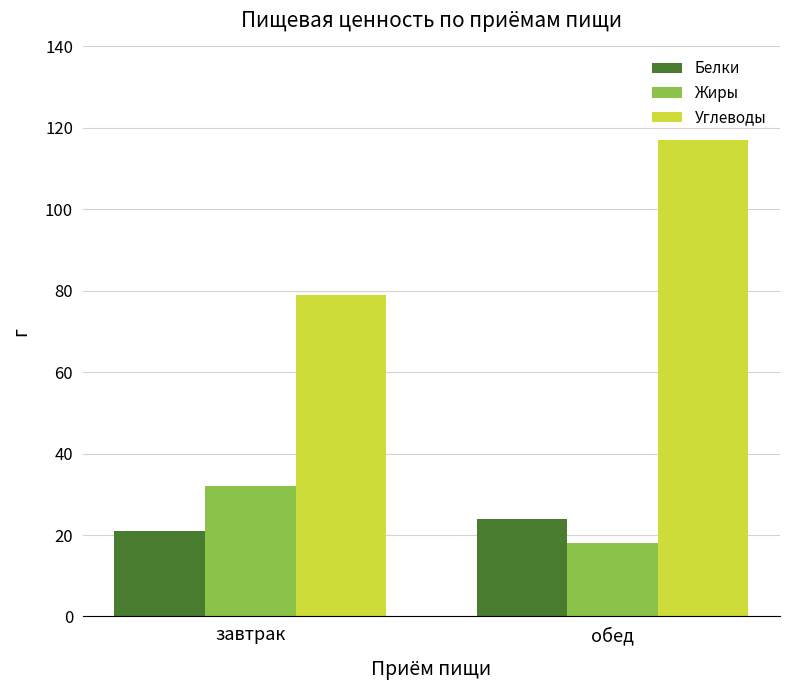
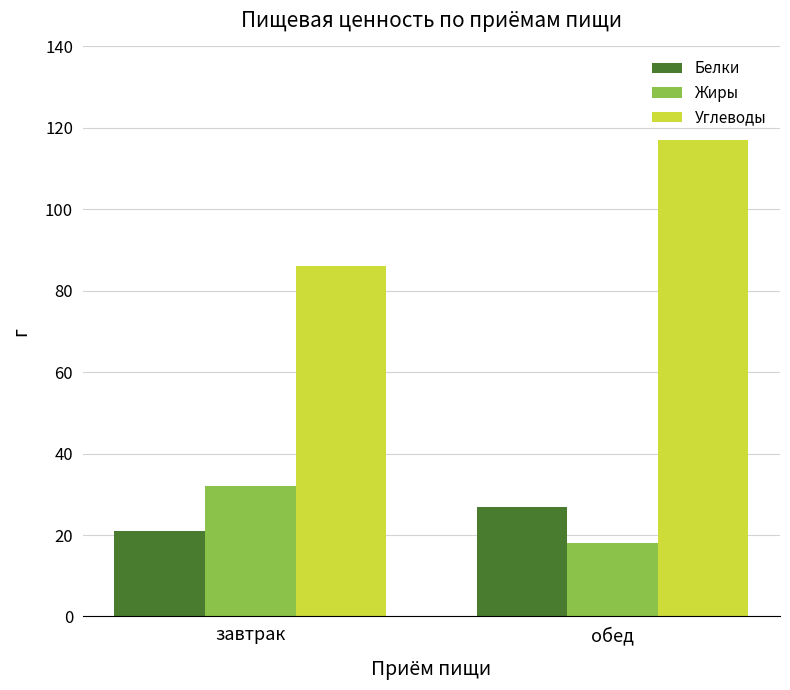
  {
    "Белки": {
      "завтрак": 21,
-     "обед": 24
+     "обед": 27
    },
    "Жиры": {
      "завтрак": 32,
      "обед": 18
    },
    "Углеводы": {
-     "завтрак": 79,
+     "завтрак": 86,
      "обед": 117
    }
  }
